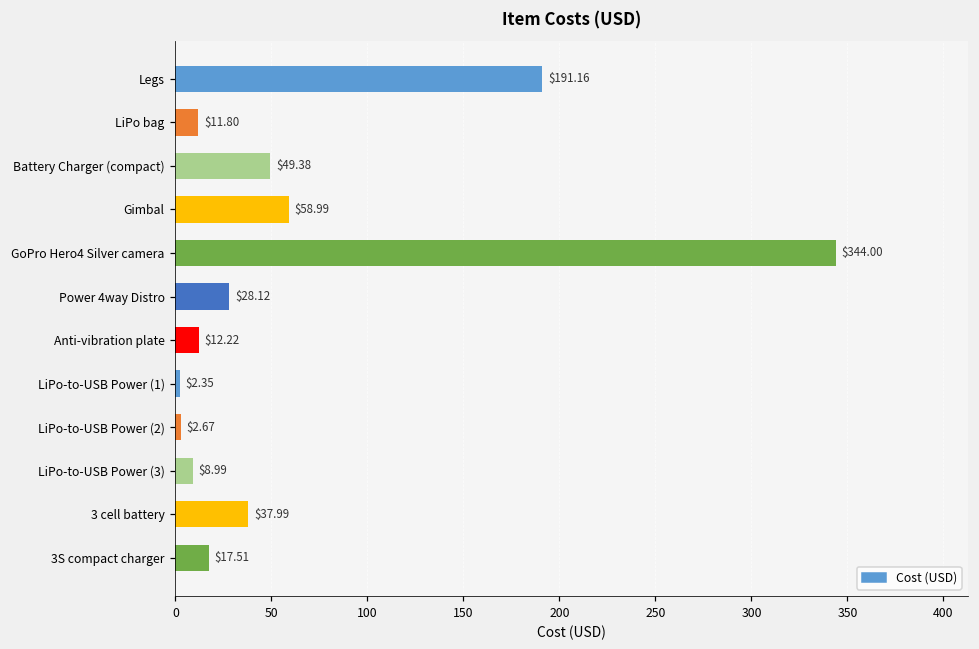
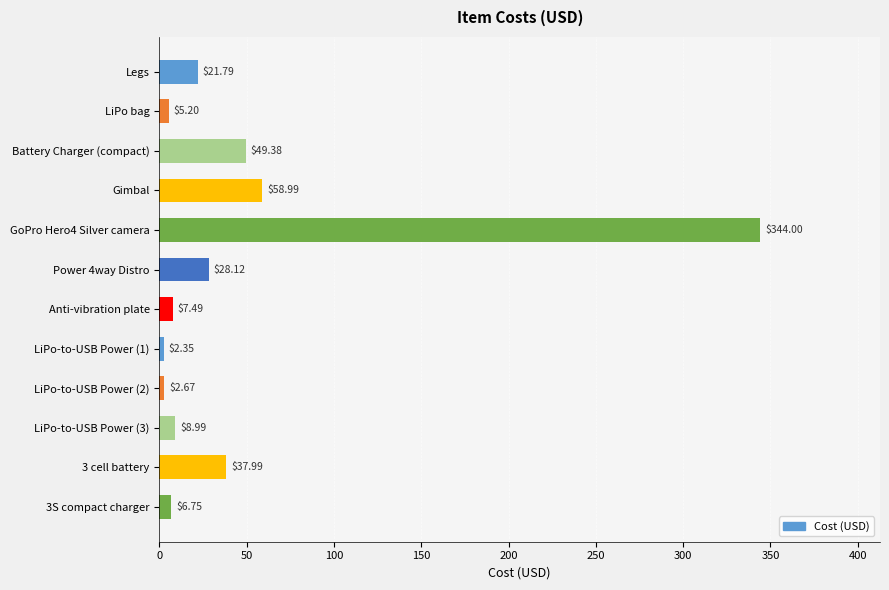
  {
-   "Legs": "$191.16",
-   "LiPo bag": "$11.80",
+   "Legs": "$21.79",
+   "LiPo bag": "$5.20",
    "Battery Charger (compact)": "$49.38",
    "Gimbal": "$58.99",
    "GoPro Hero4 Silver camera": "$344.00",
    "Power 4way Distro": "$28.12",
-   "Anti-vibration plate": "$12.22",
+   "Anti-vibration plate": "$7.49",
    "LiPo-to-USB Power (1)": "$2.35",
    "LiPo-to-USB Power (2)": "$2.67",
    "LiPo-to-USB Power (3)": "$8.99",
    "3 cell battery": "$37.99",
-   "3S compact charger": "$17.51"
+   "3S compact charger": "$6.75"
  }
